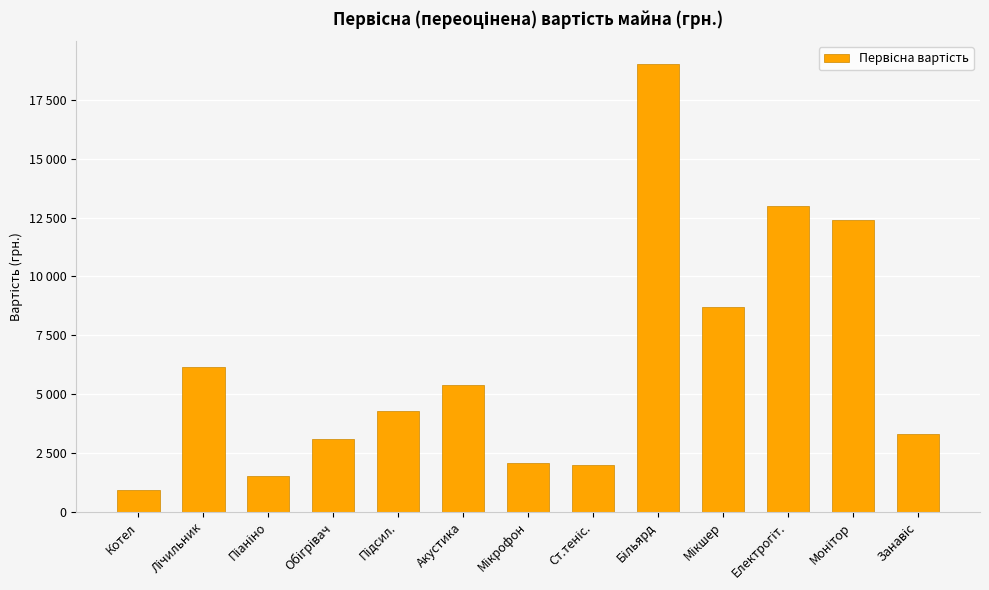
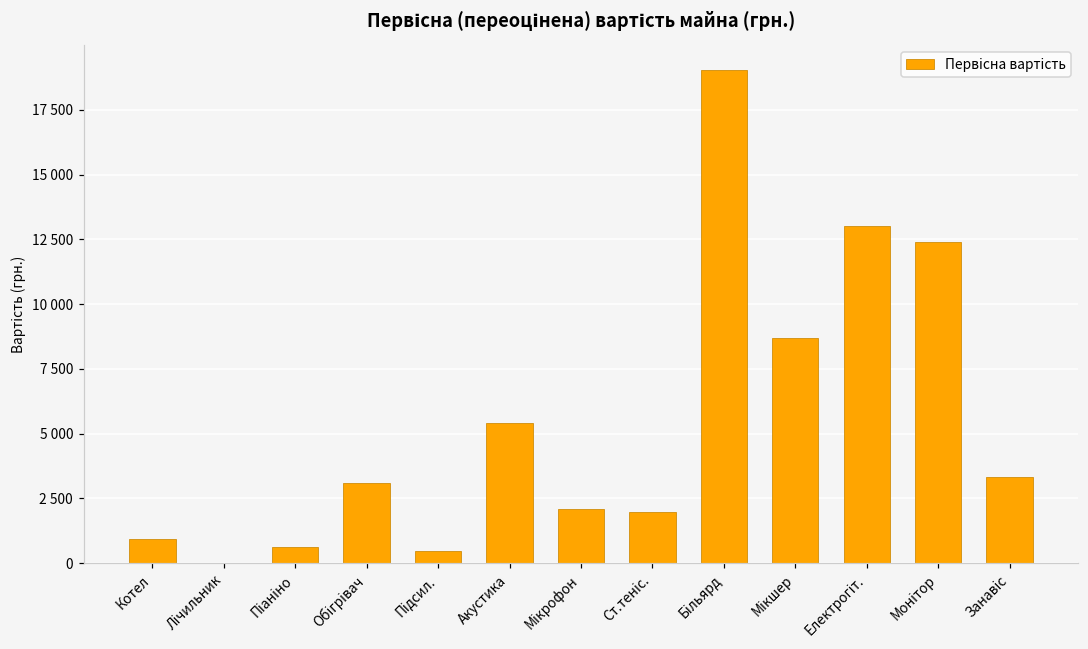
  {
    "Котел": 900,
-   "Лічильник": 6200,
-   "Піаніно": 1500,
+   "Лічильник": 0,
+   "Піаніно": 600,
    "Обігрівач": 3100,
-   "Підсил.": 4300,
+   "Підсил.": 500,
    "Акустика": 5400,
    "Мікрофон": 2100,
    "Ст.теніс.": 2000,
    "Більярд": 19000,
    "Мікшер": 8700,
    "Електрогіт.": 13000,
    "Монітор": 12400,
    "Занавіс": 3300
  }
